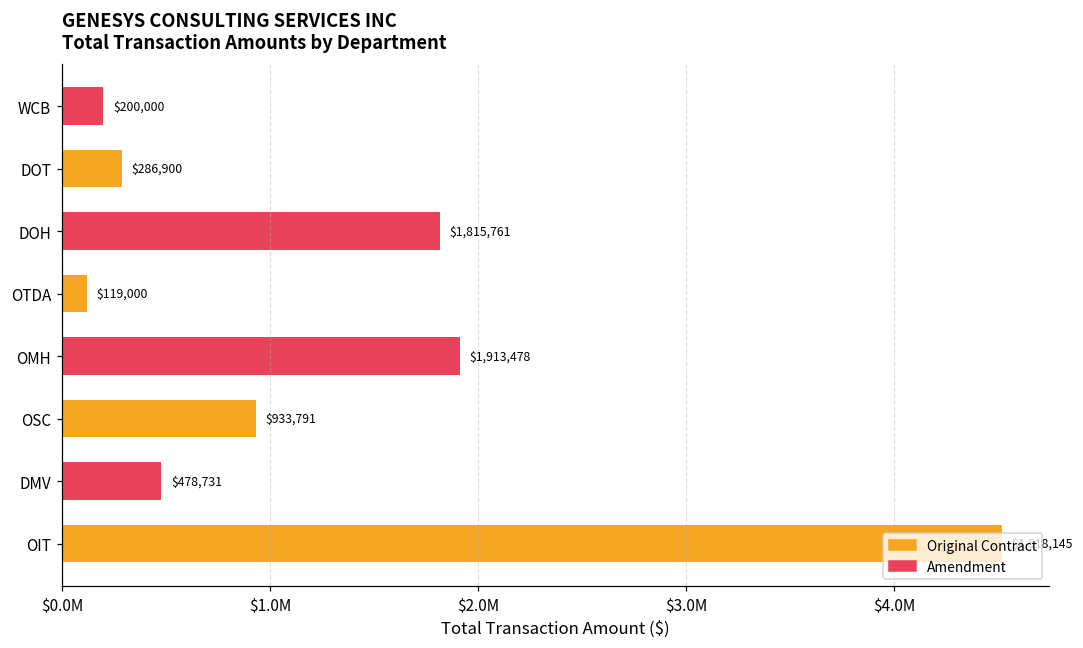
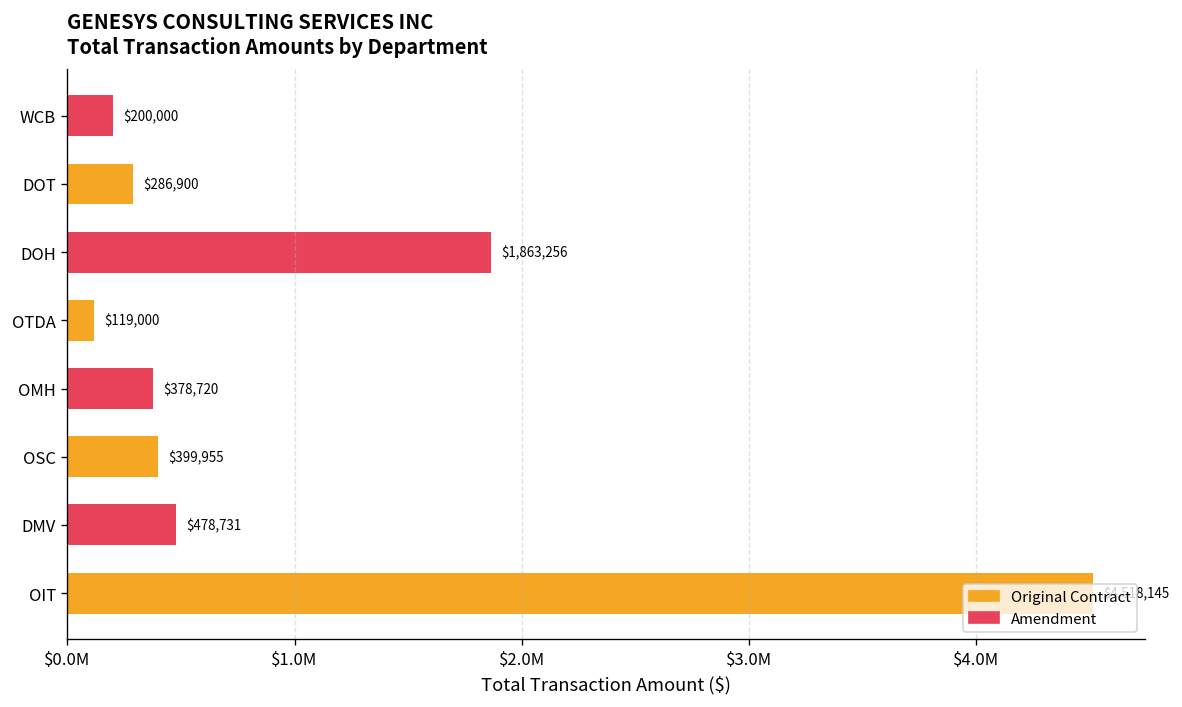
  {
    "WCB": "$200,000",
    "DOT": "$286,900",
-   "DOH": "$1,815,761",
+   "DOH": "$1,863,256",
    "OTDA": "$119,000",
-   "OMH": "$1,913,478",
-   "OSC": "$933,791",
+   "OMH": "$378,720",
+   "OSC": "$399,955",
    "DMV": "$478,731"
  }
